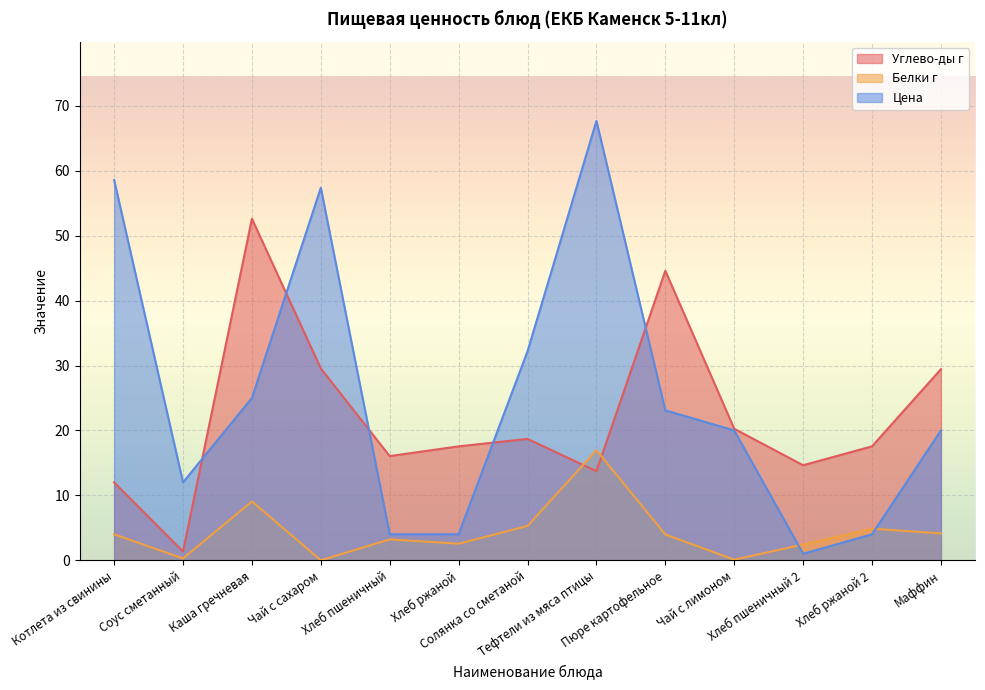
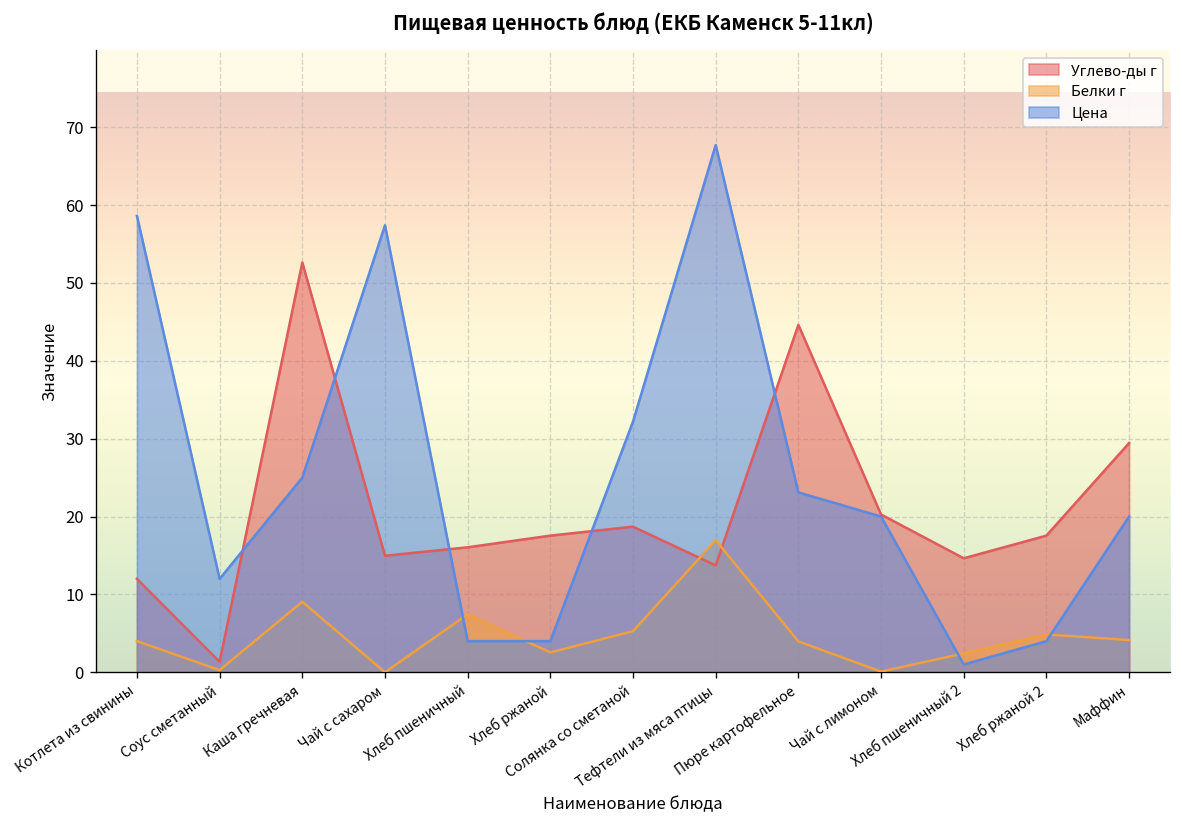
  {
    "Углево-ды г": {
      "Котлета из свинины": 12,
      "Соус сметанный": 1,
      "Каша гречневая": 53,
-     "Чай с сахаром": 30,
+     "Чай с сахаром": 15,
      "Хлеб пшеничный": 16,
      "Хлеб ржаной": 18,
      "Солянка со сметаной": 19,
      "Тефтели из мяса птицы": 14,
      "Пюре картофельное": 45,
      "Хлеб пшеничный 2": 15,
      "Хлеб ржаной 2": 18,
      "Маффин": 29
    },
    "Белки г": {
      "Котлета из свинины": 4,
      "Соус сметанный": 0,
      "Каша гречневая": 9,
      "Чай с сахаром": 0,
-     "Хлеб пшеничный": 3,
+     "Хлеб пшеничный": 7,
      "Хлеб ржаной": 3,
      "Солянка со сметаной": 5,
      "Тефтели из мяса птицы": 17,
      "Пюре картофельное": 4,
      "Чай с лимоном": 0,
      "Хлеб пшеничный 2": 2,
      "Хлеб ржаной 2": 5,
      "Маффин": 4
    },
    "Цена": {
      "Котлета из свинины": 59,
      "Соус сметанный": 12,
      "Каша гречневая": 25,
      "Чай с сахаром": 57,
      "Хлеб пшеничный": 4,
      "Хлеб ржаной": 4,
      "Солянка со сметаной": 32,
      "Тефтели из мяса птицы": 68,
      "Пюре картофельное": 23,
      "Хлеб пшеничный 2": 1,
      "Хлеб ржаной 2": 4,
      "Маффин": 20
    }
  }
